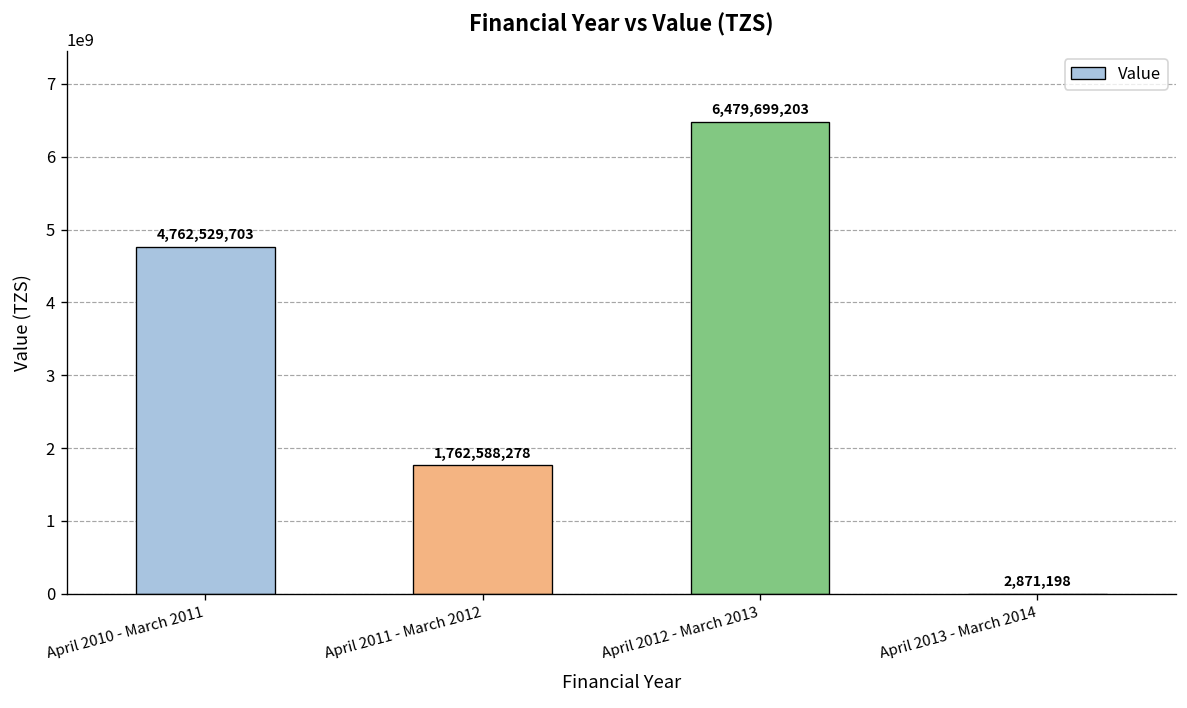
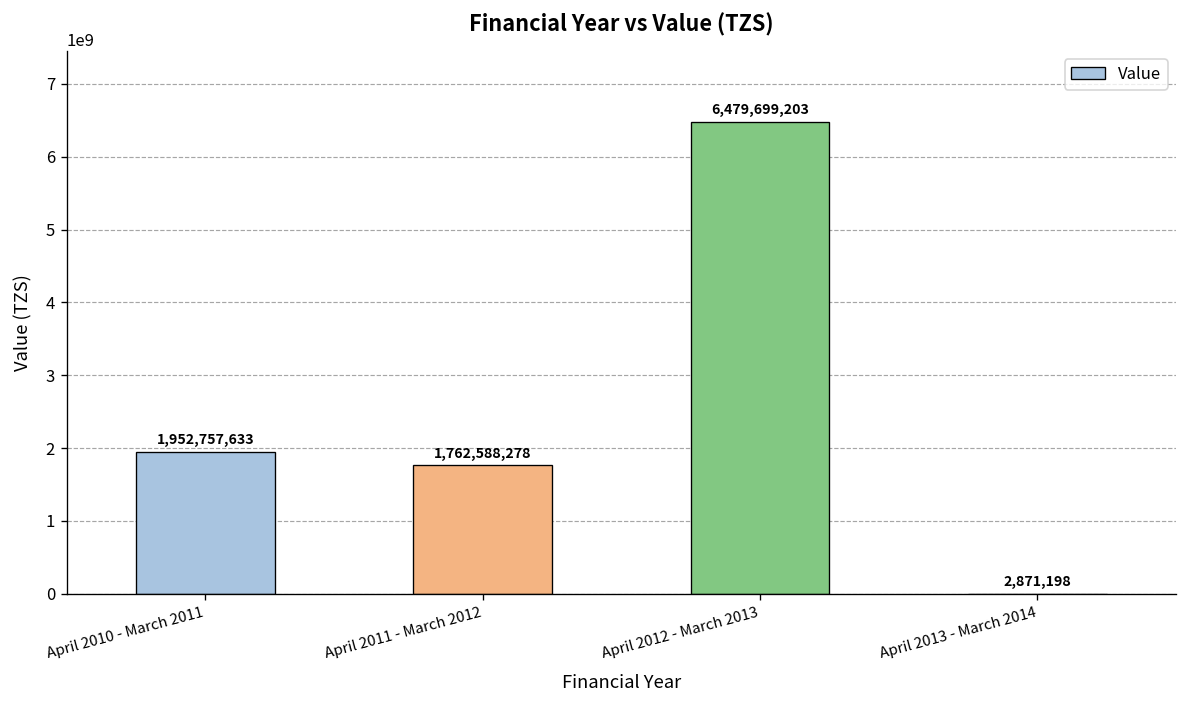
  {
-   "April 2010 - March 2011": "4,762,529,703",
+   "April 2010 - March 2011": "1,952,757,633",
    "April 2011 - March 2012": "1,762,588,278",
    "April 2012 - March 2013": "6,479,699,203",
    "April 2013 - March 2014": "2,871,198"
  }
